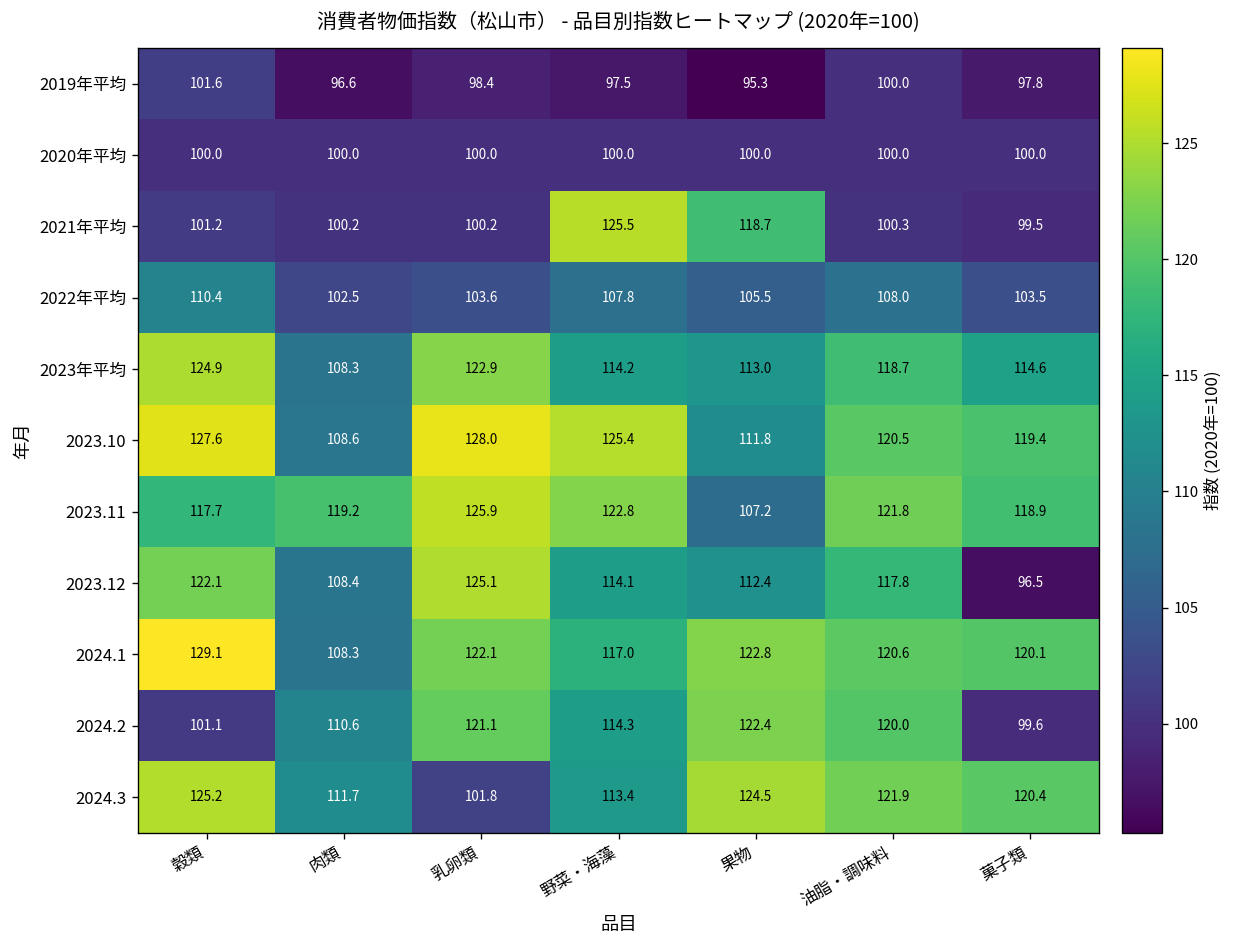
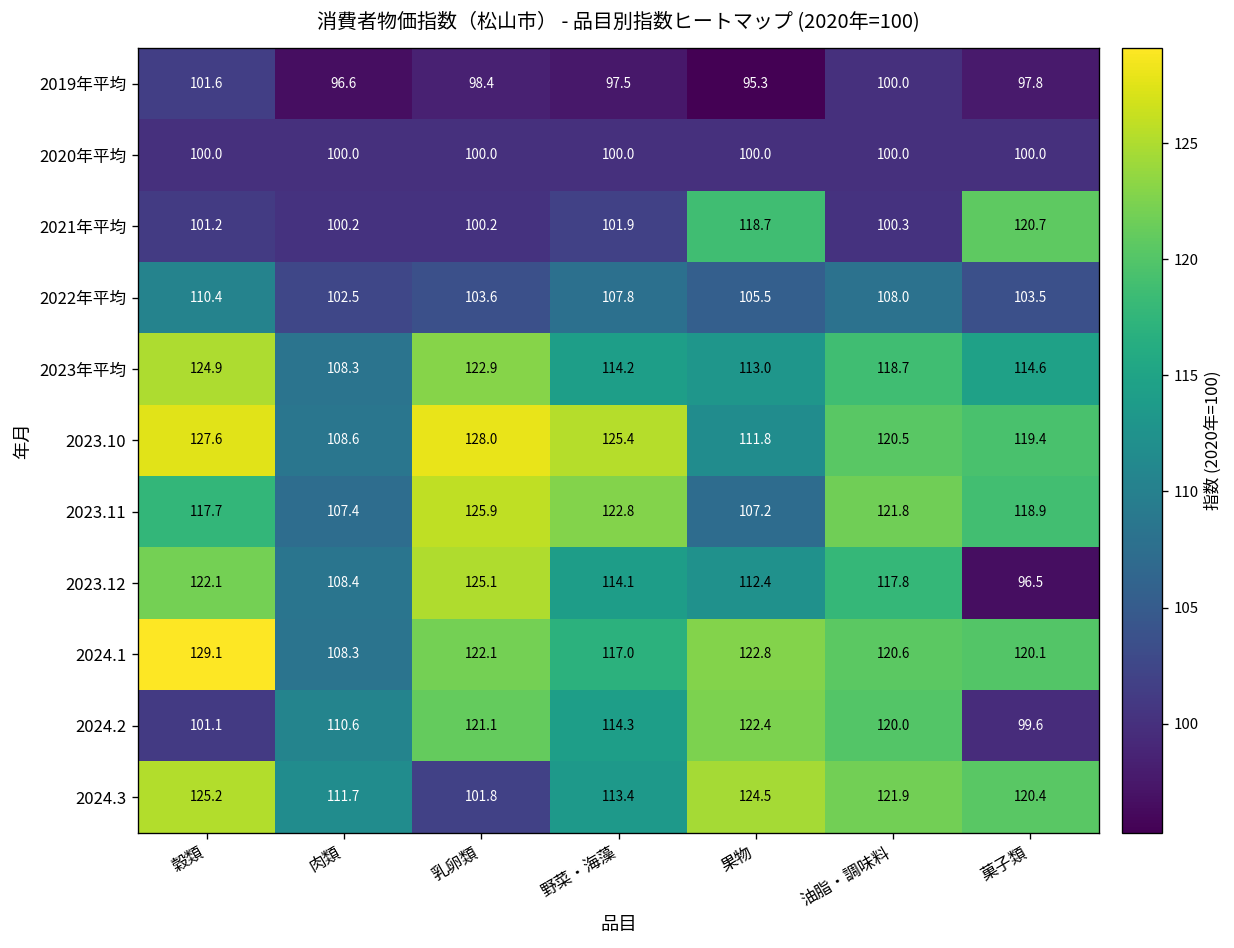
  {
    "2019年平均": {
      "穀類": 101.6,
      "肉類": 96.6,
      "乳卵類": 98.4,
      "野菜・海藻": 97.5,
      "果物": 95.3,
      "油脂・調味料": 100.0,
      "菓子類": 97.8
    },
    "2020年平均": {
      "穀類": 100.0,
      "肉類": 100.0,
      "乳卵類": 100.0,
      "野菜・海藻": 100.0,
      "果物": 100.0,
      "油脂・調味料": 100.0,
      "菓子類": 100.0
    },
    "2021年平均": {
      "穀類": 101.2,
      "肉類": 100.2,
      "乳卵類": 100.2,
-     "野菜・海藻": 125.5,
+     "野菜・海藻": 101.9,
      "果物": 118.7,
      "油脂・調味料": 100.3,
-     "菓子類": 99.5
+     "菓子類": 120.7
    },
    "2022年平均": {
      "穀類": 110.4,
      "肉類": 102.5,
      "乳卵類": 103.6,
      "野菜・海藻": 107.8,
      "果物": 105.5,
      "油脂・調味料": 108.0,
      "菓子類": 103.5
    },
    "2023年平均": {
      "穀類": 124.9,
      "肉類": 108.3,
      "乳卵類": 122.9,
      "野菜・海藻": 114.2,
      "果物": 113.0,
      "油脂・調味料": 118.7,
      "菓子類": 114.6
    },
    "2023.10": {
      "穀類": 127.6,
      "肉類": 108.6,
      "乳卵類": 128.0,
      "野菜・海藻": 125.4,
      "果物": 111.8,
      "油脂・調味料": 120.5,
      "菓子類": 119.4
    },
    "2023.11": {
      "穀類": 117.7,
-     "肉類": 119.2,
+     "肉類": 107.4,
      "乳卵類": 125.9,
      "野菜・海藻": 122.8,
      "果物": 107.2,
      "油脂・調味料": 121.8,
      "菓子類": 118.9
    },
    "2023.12": {
      "穀類": 122.1,
      "肉類": 108.4,
      "乳卵類": 125.1,
      "野菜・海藻": 114.1,
      "果物": 112.4,
      "油脂・調味料": 117.8,
      "菓子類": 96.5
    },
    "2024.1": {
      "穀類": 129.1,
      "肉類": 108.3,
      "乳卵類": 122.1,
      "野菜・海藻": 117.0,
      "果物": 122.8,
      "油脂・調味料": 120.6,
      "菓子類": 120.1
    },
    "2024.2": {
      "穀類": 101.1,
      "肉類": 110.6,
      "乳卵類": 121.1,
      "野菜・海藻": 114.3,
      "果物": 122.4,
      "油脂・調味料": 120.0,
      "菓子類": 99.6
    },
    "2024.3": {
      "穀類": 125.2,
      "肉類": 111.7,
      "乳卵類": 101.8,
      "野菜・海藻": 113.4,
      "果物": 124.5,
      "油脂・調味料": 121.9,
      "菓子類": 120.4
    }
  }
